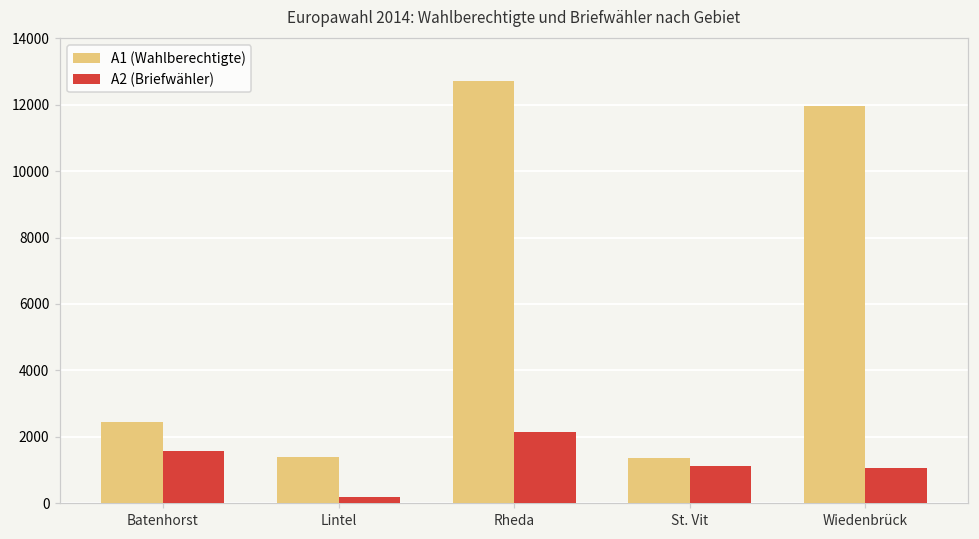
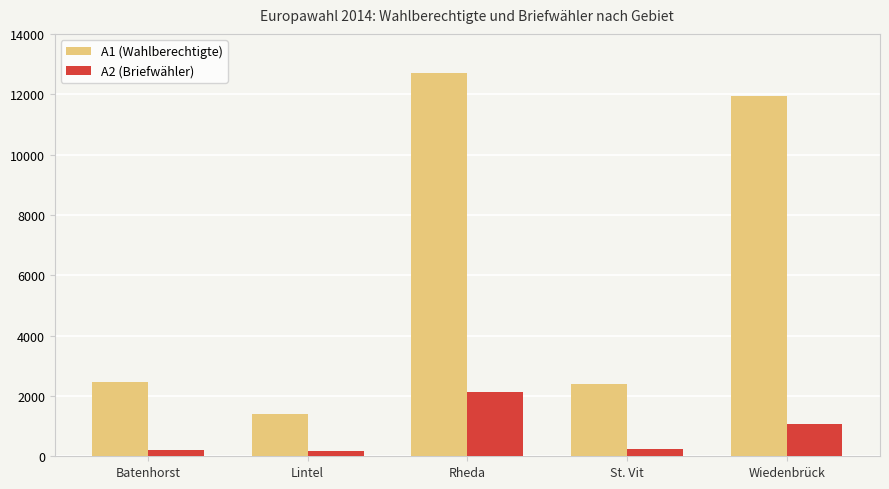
  {
    "A1 (Wahlberechtigte)": {
      "Batenhorst": 2500,
      "Lintel": 1400,
      "Rheda": 12700,
-     "St. Vit": 1400,
+     "St. Vit": 2400,
      "Wiedenbrück": 12000
    },
    "A2 (Briefwähler)": {
-     "Batenhorst": 1600,
+     "Batenhorst": 200,
      "Lintel": 200,
      "Rheda": 2100,
-     "St. Vit": 1100,
+     "St. Vit": 300,
      "Wiedenbrück": 1100
    }
  }
